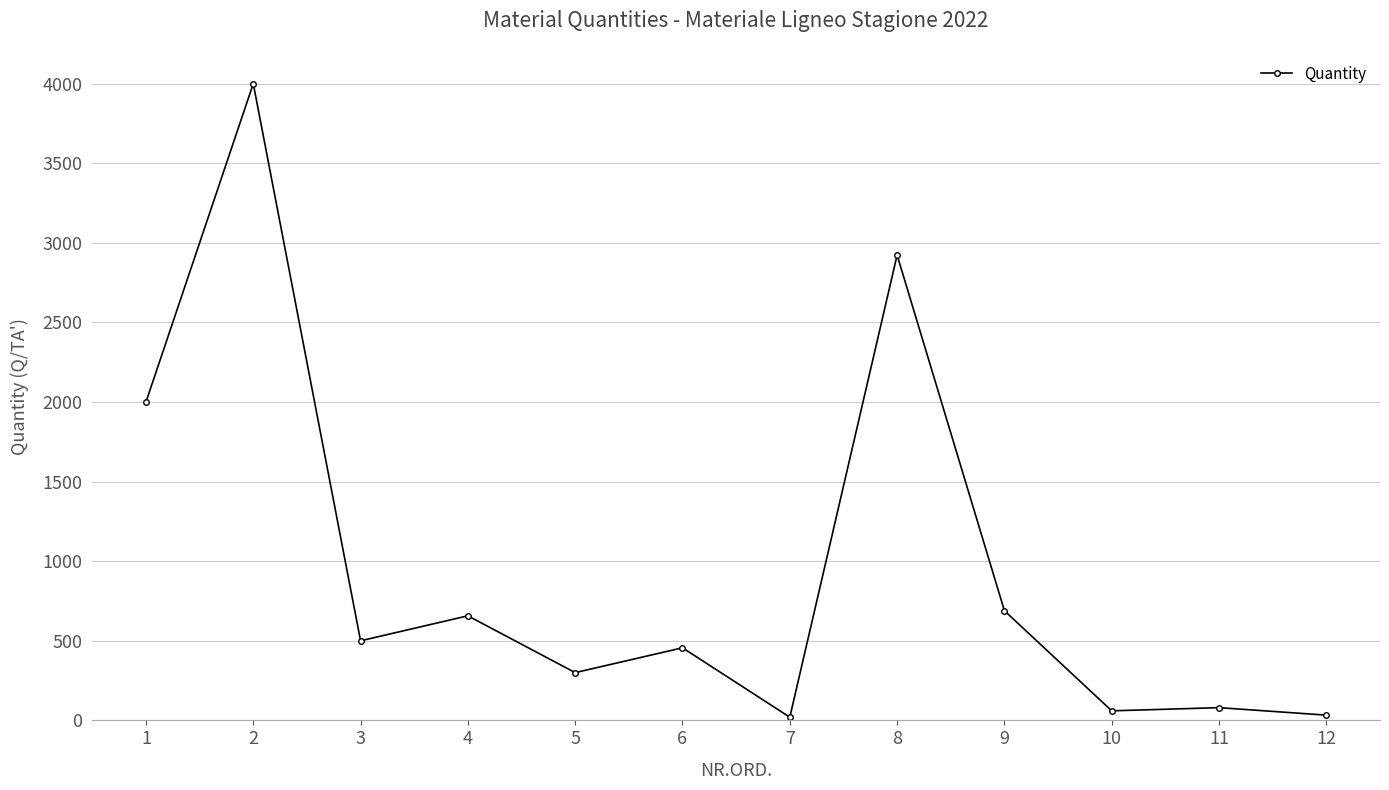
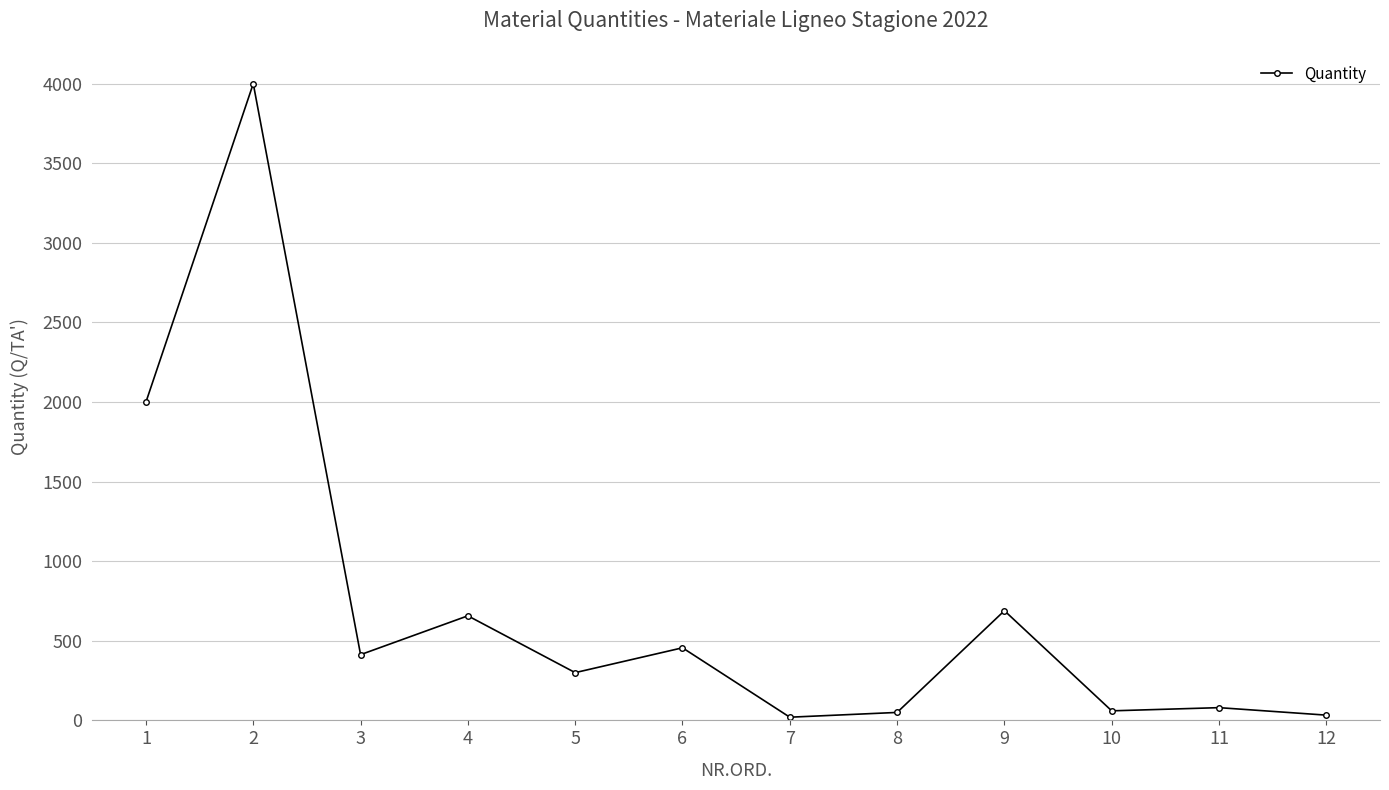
  {
    "1": 2000,
    "2": 4000,
-   "3": 500,
+   "3": 410,
    "4": 660,
    "5": 300,
    "6": 460,
    "7": 20,
-   "8": 2920,
+   "8": 50,
    "9": 690,
    "10": 60,
    "11": 80,
    "12": 30
  }
